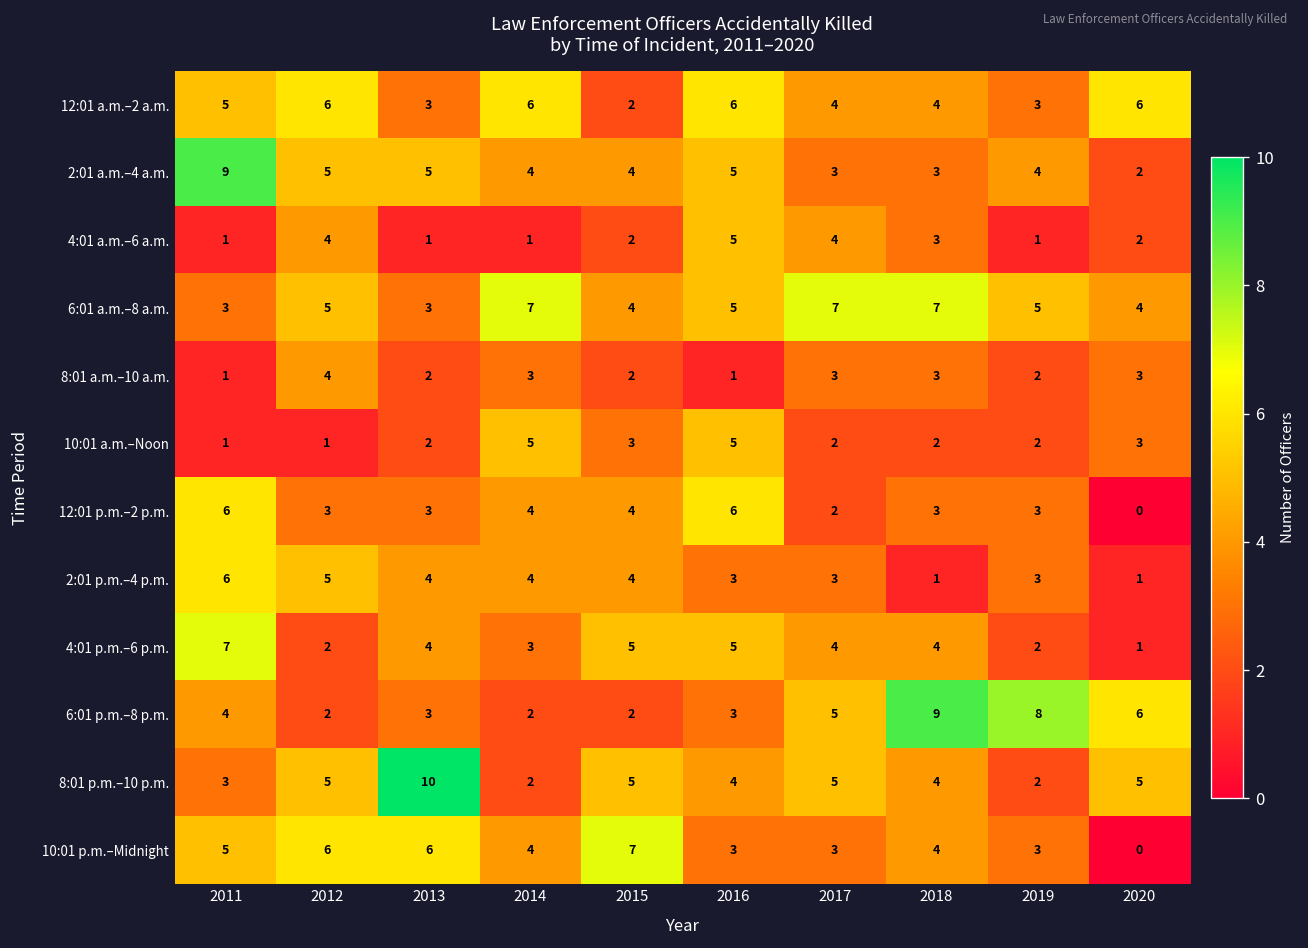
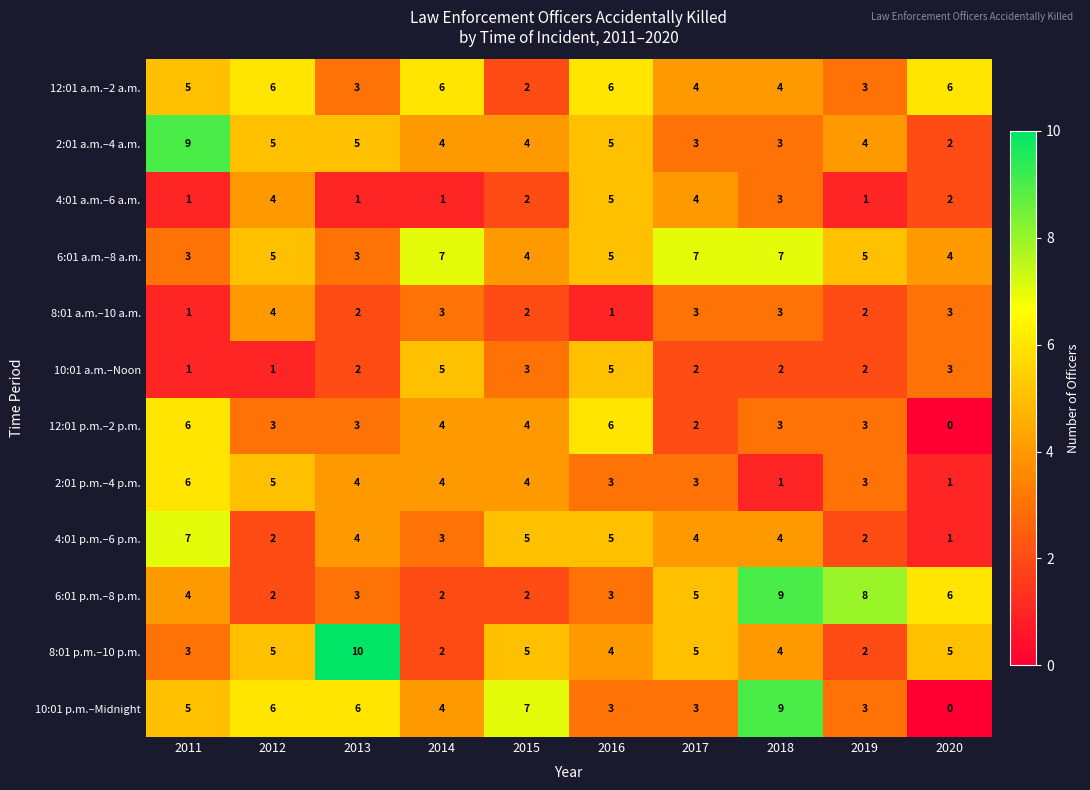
  {
    "12:01 a.m.–2 a.m.": {
      "2011": 5,
      "2012": 6,
      "2013": 3,
      "2014": 6,
      "2015": 2,
      "2016": 6,
      "2017": 4,
      "2018": 4,
      "2019": 3,
      "2020": 6
    },
    "2:01 a.m.–4 a.m.": {
      "2011": 9,
      "2012": 5,
      "2013": 5,
      "2014": 4,
      "2015": 4,
      "2016": 5,
      "2017": 3,
      "2018": 3,
      "2019": 4,
      "2020": 2
    },
    "4:01 a.m.–6 a.m.": {
      "2011": 1,
      "2012": 4,
      "2013": 1,
      "2014": 1,
      "2015": 2,
      "2016": 5,
      "2017": 4,
      "2018": 3,
      "2019": 1,
      "2020": 2
    },
    "6:01 a.m.–8 a.m.": {
      "2011": 3,
      "2012": 5,
      "2013": 3,
      "2014": 7,
      "2015": 4,
      "2016": 5,
      "2017": 7,
      "2018": 7,
      "2019": 5,
      "2020": 4
    },
    "8:01 a.m.–10 a.m.": {
      "2011": 1,
      "2012": 4,
      "2013": 2,
      "2014": 3,
      "2015": 2,
      "2016": 1,
      "2017": 3,
      "2018": 3,
      "2019": 2,
      "2020": 3
    },
    "10:01 a.m.–Noon": {
      "2011": 1,
      "2012": 1,
      "2013": 2,
      "2014": 5,
      "2015": 3,
      "2016": 5,
      "2017": 2,
      "2018": 2,
      "2019": 2,
      "2020": 3
    },
    "12:01 p.m.–2 p.m.": {
      "2011": 6,
      "2012": 3,
      "2013": 3,
      "2014": 4,
      "2015": 4,
      "2016": 6,
      "2017": 2,
      "2018": 3,
      "2019": 3,
      "2020": 0
    },
    "2:01 p.m.–4 p.m.": {
      "2011": 6,
      "2012": 5,
      "2013": 4,
      "2014": 4,
      "2015": 4,
      "2016": 3,
      "2017": 3,
      "2018": 1,
      "2019": 3,
      "2020": 1
    },
    "4:01 p.m.–6 p.m.": {
      "2011": 7,
      "2012": 2,
      "2013": 4,
      "2014": 3,
      "2015": 5,
      "2016": 5,
      "2017": 4,
      "2018": 4,
      "2019": 2,
      "2020": 1
    },
    "6:01 p.m.–8 p.m.": {
      "2011": 4,
      "2012": 2,
      "2013": 3,
      "2014": 2,
      "2015": 2,
      "2016": 3,
      "2017": 5,
      "2018": 9,
      "2019": 8,
      "2020": 6
    },
    "8:01 p.m.–10 p.m.": {
      "2011": 3,
      "2012": 5,
      "2013": 10,
      "2014": 2,
      "2015": 5,
      "2016": 4,
      "2017": 5,
      "2018": 4,
      "2019": 2,
      "2020": 5
    },
    "10:01 p.m.–Midnight": {
      "2011": 5,
      "2012": 6,
      "2013": 6,
      "2014": 4,
      "2015": 7,
      "2016": 3,
      "2017": 3,
-     "2018": 4,
+     "2018": 9,
      "2019": 3,
      "2020": 0
    }
  }
